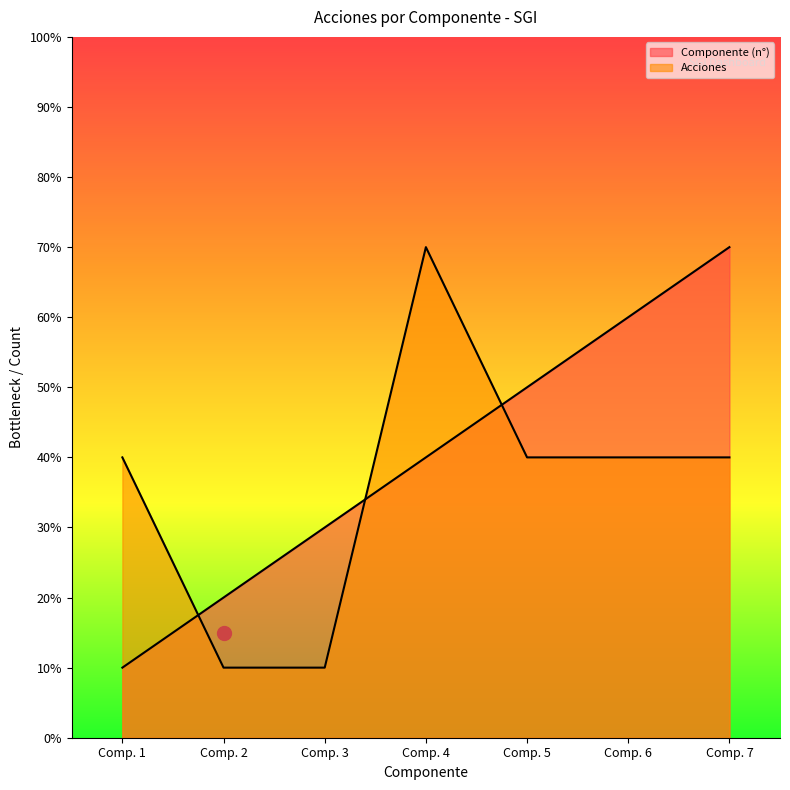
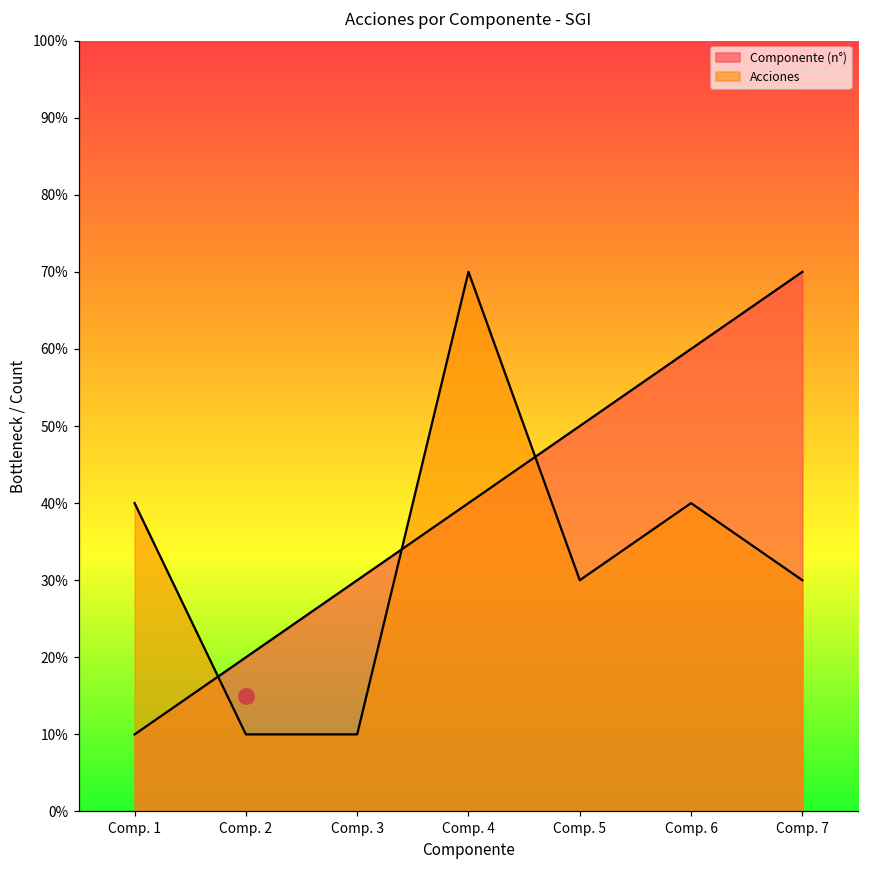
  {
    "Acciones": {
      "Comp. 1": "40%",
      "Comp. 2": "10%",
      "Comp. 3": "10%",
      "Comp. 4": "70%",
-     "Comp. 5": "40%",
+     "Comp. 5": "30%",
      "Comp. 6": "40%",
-     "Comp. 7": "40%"
+     "Comp. 7": "30%"
    }
  }
